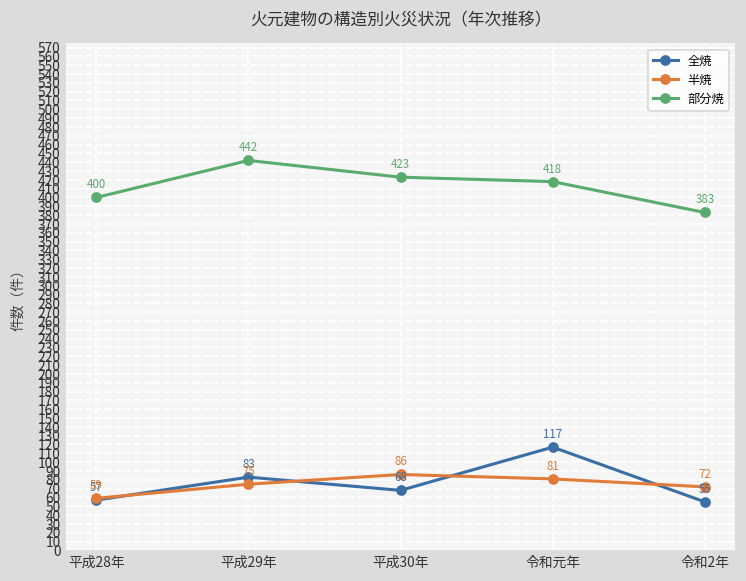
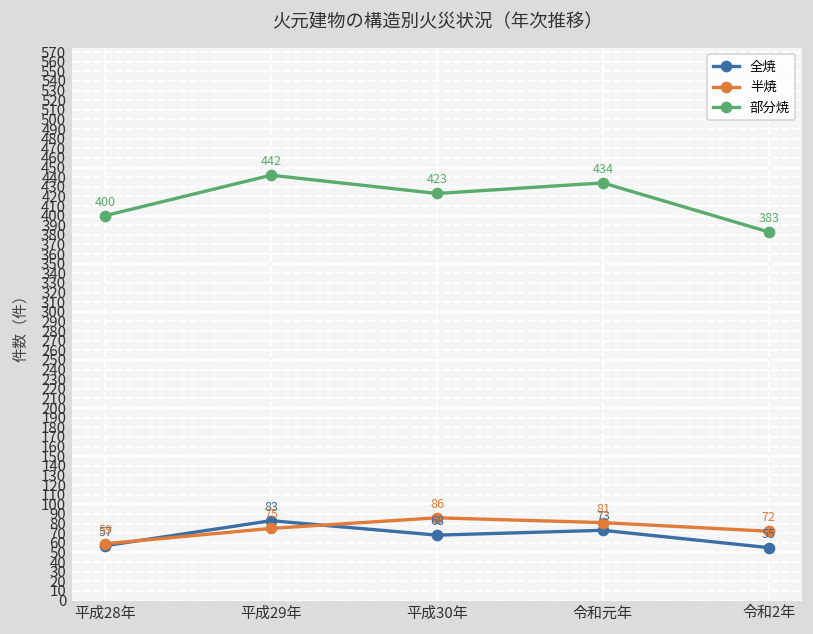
  {
    "全焼": {
-     "令和元年": 117
+     "令和元年": 73
    },
    "半焼": {
      "平成30年": 86,
      "令和元年": 81,
      "令和2年": 72
    },
    "部分焼": {
      "平成28年": 400,
      "平成29年": 442,
      "平成30年": 423,
-     "令和元年": 418,
+     "令和元年": 434,
      "令和2年": 383
    }
  }
